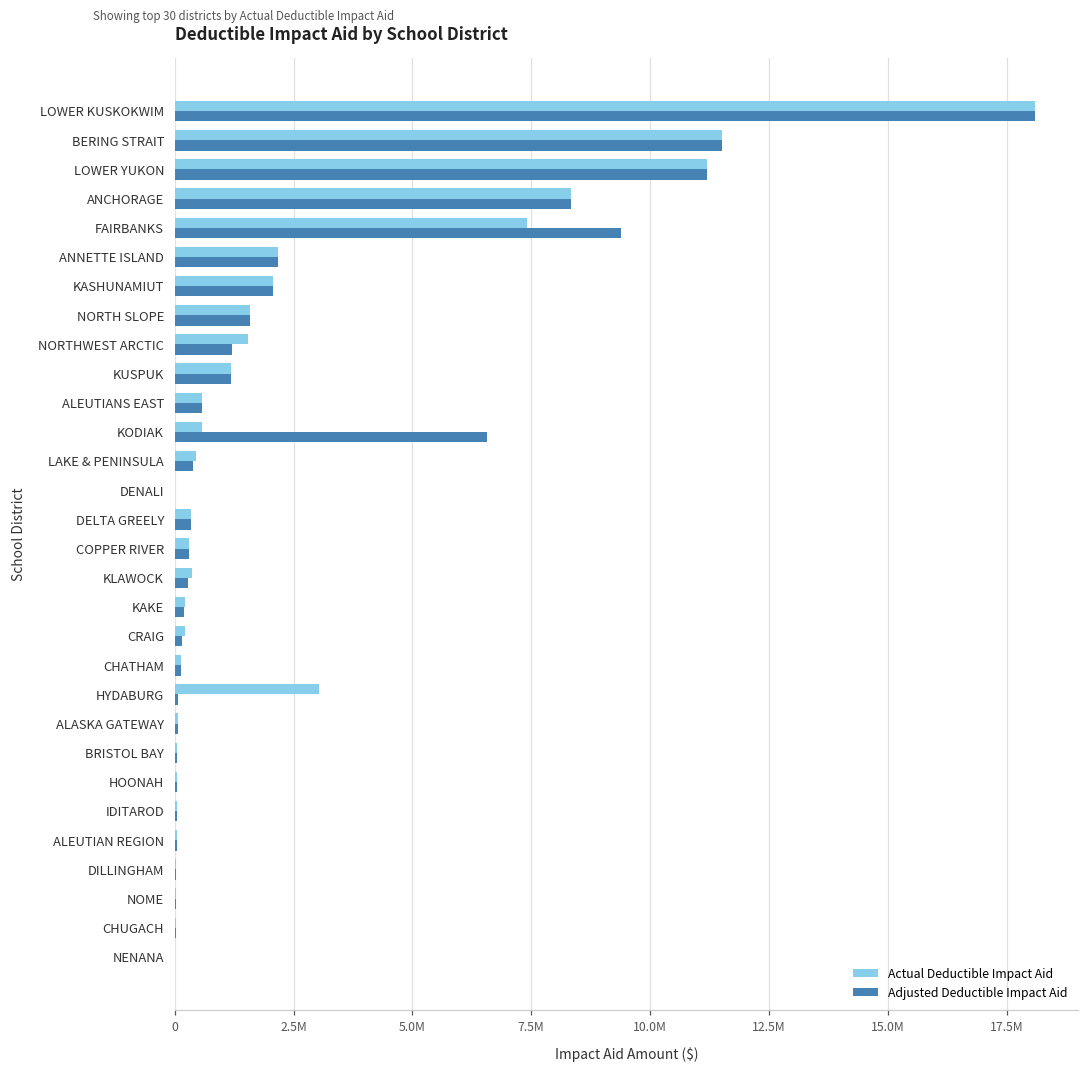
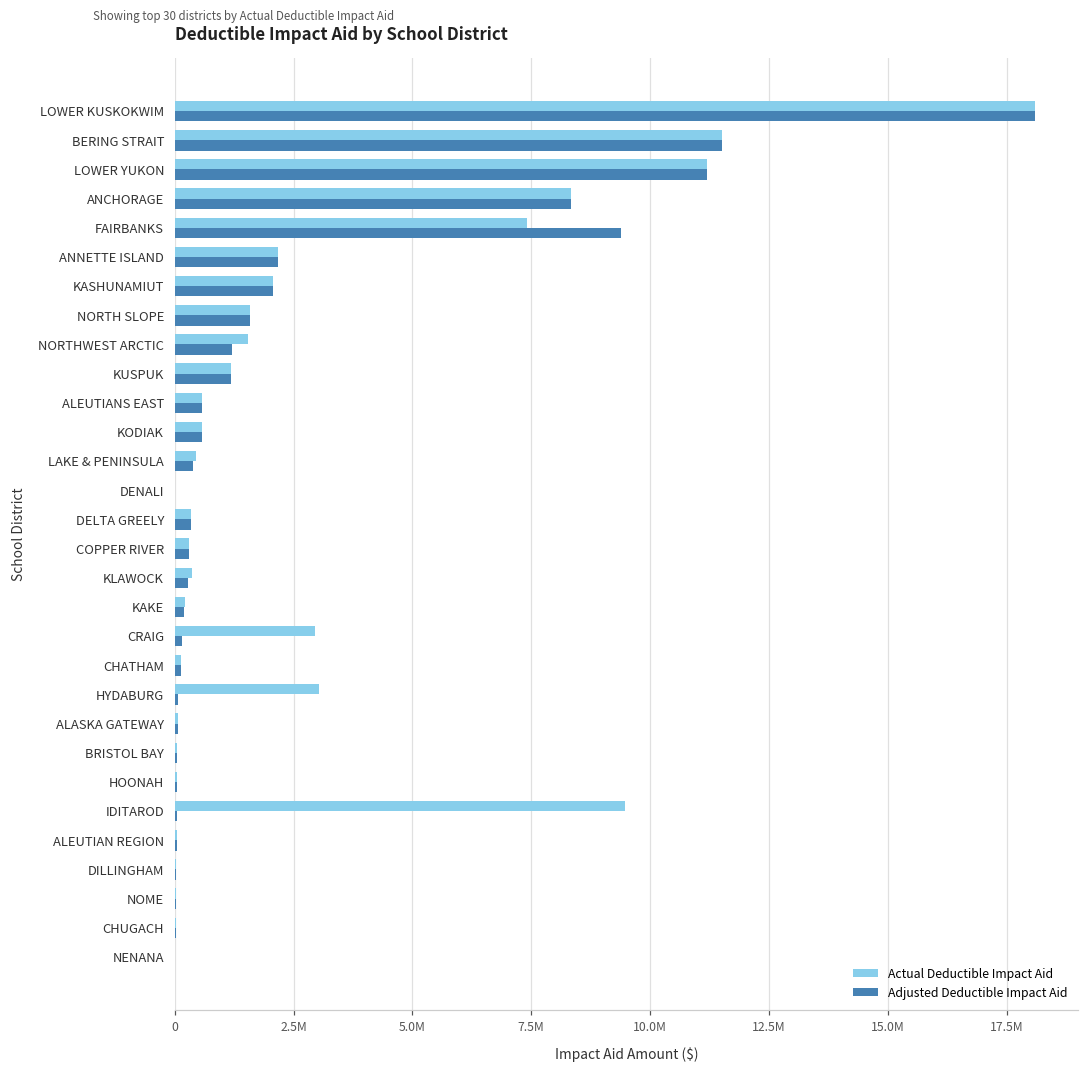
  {
    "Actual Deductible Impact Aid": {
      "LOWER KUSKOKWIM": 18100000,
      "BERING STRAIT": 11500000,
      "LOWER YUKON": 11200000,
      "ANCHORAGE": 8300000,
      "FAIRBANKS": 7400000,
      "ANNETTE ISLAND": 2200000,
      "KASHUNAMIUT": 2100000,
      "NORTH SLOPE": 1600000,
      "NORTHWEST ARCTIC": 1500000,
      "KUSPUK": 1200000,
      "ALEUTIANS EAST": 600000,
      "KODIAK": 600000,
      "LAKE & PENINSULA": 400000,
      "DELTA GREELY": 300000,
      "COPPER RIVER": 300000,
      "KLAWOCK": 400000,
      "KAKE": 200000,
-     "CRAIG": 200000,
+     "CRAIG": 3000000,
      "CHATHAM": 100000,
      "HYDABURG": 3000000,
      "ALASKA GATEWAY": 100000,
-     "IDITAROD": 0
+     "IDITAROD": 9500000
    },
    "Adjusted Deductible Impact Aid": {
      "LOWER KUSKOKWIM": 18100000,
      "BERING STRAIT": 11500000,
      "LOWER YUKON": 11200000,
      "ANCHORAGE": 8300000,
      "FAIRBANKS": 9400000,
      "ANNETTE ISLAND": 2200000,
      "KASHUNAMIUT": 2100000,
      "NORTH SLOPE": 1600000,
      "NORTHWEST ARCTIC": 1200000,
      "KUSPUK": 1200000,
      "ALEUTIANS EAST": 600000,
-     "KODIAK": 6600000,
+     "KODIAK": 600000,
      "LAKE & PENINSULA": 400000,
      "DELTA GREELY": 300000,
      "COPPER RIVER": 300000,
      "KLAWOCK": 300000,
      "KAKE": 200000,
      "CRAIG": 200000,
      "CHATHAM": 100000,
      "HYDABURG": 100000,
      "ALASKA GATEWAY": 100000
    }
  }
